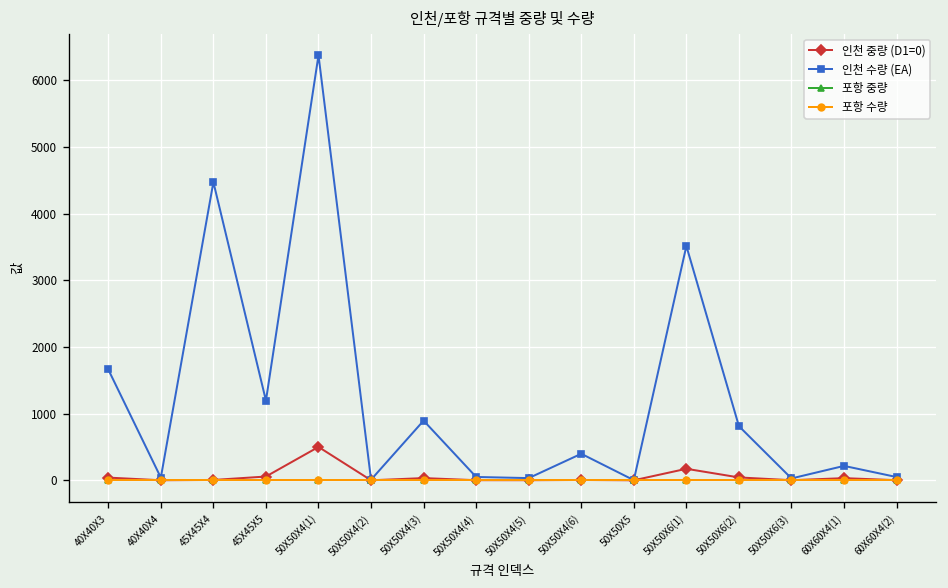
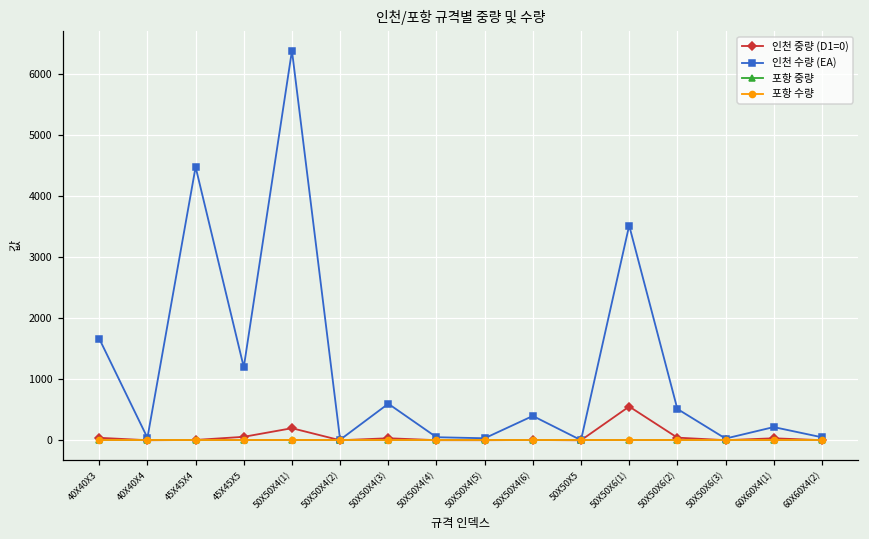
  {
    "인천 중량 (D1=0)": {
      "45X45X5": 100,
-     "50X50X4(1)": 500,
-     "50X50X6(1)": 200
+     "50X50X4(1)": 200,
+     "50X50X6(1)": 600
    },
    "인천 수량 (EA)": {
      "40X40X3": 1700,
      "45X45X4": 4500,
      "45X45X5": 1200,
      "50X50X4(1)": 6400,
-     "50X50X4(3)": 900,
+     "50X50X4(3)": 600,
      "50X50X4(4)": 100,
      "50X50X4(6)": 400,
      "50X50X6(1)": 3500,
-     "50X50X6(2)": 800,
+     "50X50X6(2)": 500,
      "60X60X4(1)": 200,
      "60X60X4(2)": 0
    },
    "포항 수량": {
      "45X45X5": 0,
      "50X50X4(1)": 0,
      "50X50X6(1)": 0
    }
  }
